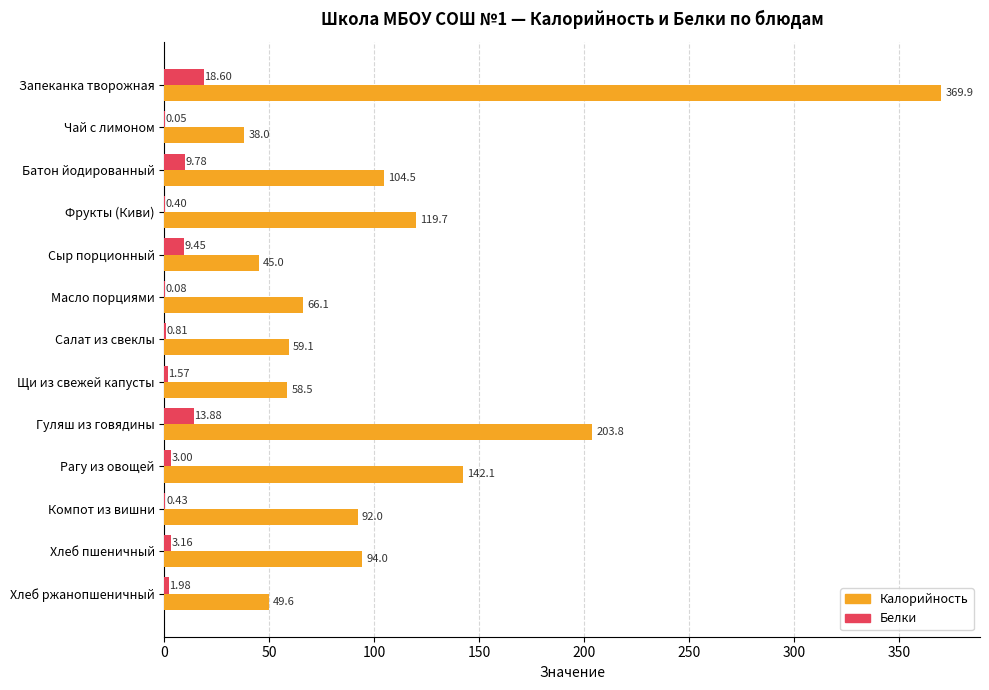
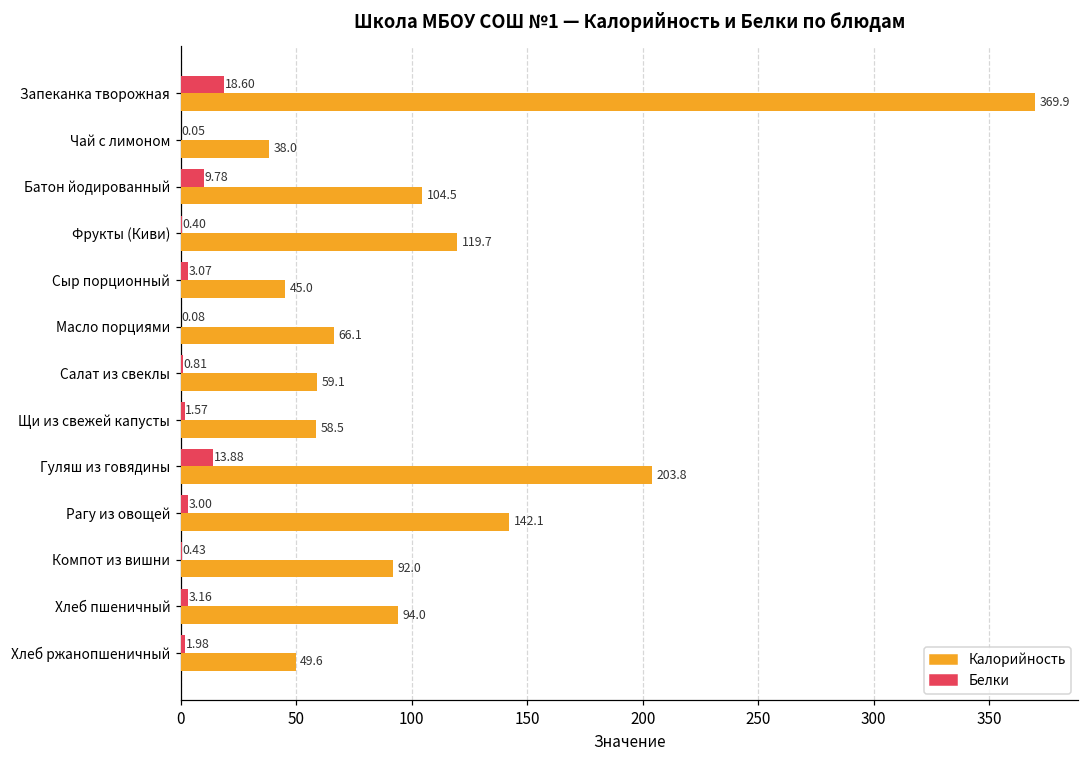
  {
    "Калорийность": {
      "Запеканка творожная": 369.9,
      "Чай с лимоном": 38.0,
      "Батон йодированный": 104.5,
      "Фрукты (Киви)": 119.7,
      "Сыр порционный": 45.0,
      "Масло порциями": 66.1,
      "Салат из свеклы": 59.1,
      "Щи из свежей капусты": 58.5,
      "Гуляш из говядины": 203.8,
      "Рагу из овощей": 142.1,
      "Компот из вишни": 92.0,
      "Хлеб пшеничный": 94.0,
      "Хлеб ржанопшеничный": 49.6
    },
    "Белки": {
      "Запеканка творожная": 18.60,
      "Чай с лимоном": 0.05,
      "Батон йодированный": 9.78,
      "Фрукты (Киви)": 0.40,
-     "Сыр порционный": 9.45,
+     "Сыр порционный": 3.07,
      "Масло порциями": 0.08,
      "Салат из свеклы": 0.81,
      "Щи из свежей капусты": 1.57,
      "Гуляш из говядины": 13.88,
      "Рагу из овощей": 3.00,
      "Компот из вишни": 0.43,
      "Хлеб пшеничный": 3.16,
      "Хлеб ржанопшеничный": 1.98
    }
  }
